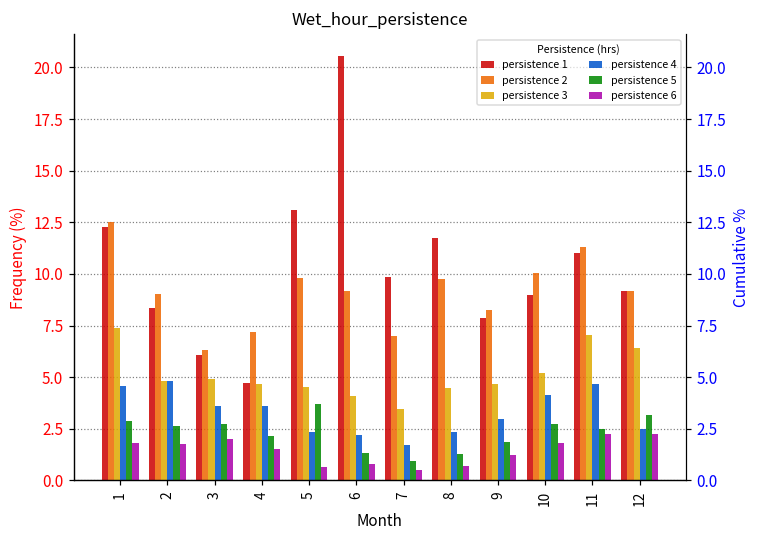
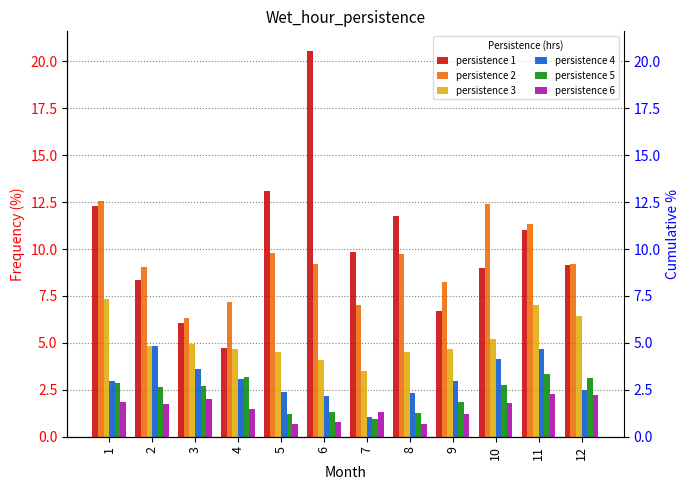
  {
    "persistence 1": {
      "1": 12.3,
      "2": 8.4,
      "3": 6.1,
      "4": 4.7,
      "5": 13.1,
      "6": 20.6,
      "7": 9.9,
      "8": 11.8,
-     "9": 7.8,
+     "9": 6.7,
      "10": 9.0,
      "11": 11.0,
      "12": 9.2
    },
    "persistence 2": {
      "1": 12.5,
      "2": 9.0,
      "3": 6.3,
      "4": 7.2,
      "5": 9.8,
      "6": 9.2,
      "7": 7.0,
      "8": 9.8,
      "9": 8.2,
-     "10": 10.0,
+     "10": 12.4,
      "11": 11.3,
      "12": 9.2
    },
    "persistence 3": {
      "1": 7.4,
      "2": 4.8,
      "3": 4.9,
      "4": 4.7,
      "5": 4.5,
      "6": 4.1,
      "7": 3.5,
      "8": 4.5,
      "9": 4.7,
      "10": 5.2,
      "11": 7.0,
      "12": 6.4
    },
    "persistence 4": {
-     "1": 4.6,
+     "1": 3.0,
      "2": 4.8,
      "3": 3.6,
-     "4": 3.6,
+     "4": 3.1,
      "5": 2.4,
      "6": 2.2,
-     "7": 1.7,
+     "7": 1.0,
      "8": 2.3,
      "9": 3.0,
      "10": 4.1,
      "11": 4.7,
      "12": 2.5
    },
    "persistence 5": {
      "1": 2.9,
      "2": 2.6,
      "3": 2.7,
-     "4": 2.2,
-     "5": 3.7,
+     "4": 3.2,
+     "5": 1.2,
      "6": 1.3,
      "7": 0.9,
      "8": 1.3,
      "9": 1.9,
      "10": 2.7,
-     "11": 2.5,
+     "11": 3.3,
      "12": 3.1
    },
    "persistence 6": {
      "1": 1.8,
      "2": 1.8,
      "3": 2.0,
      "4": 1.5,
      "5": 0.7,
      "6": 0.8,
-     "7": 0.5,
+     "7": 1.3,
      "8": 0.7,
      "9": 1.2,
      "10": 1.8,
      "11": 2.3,
      "12": 2.2
    }
  }
